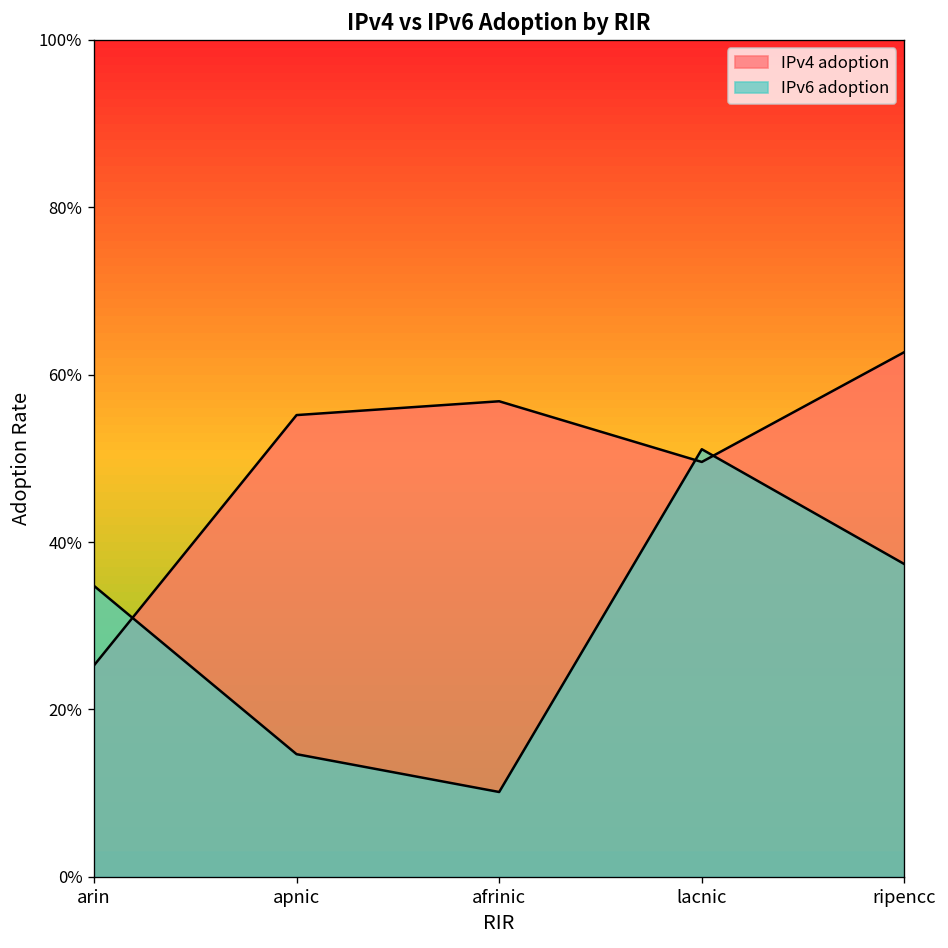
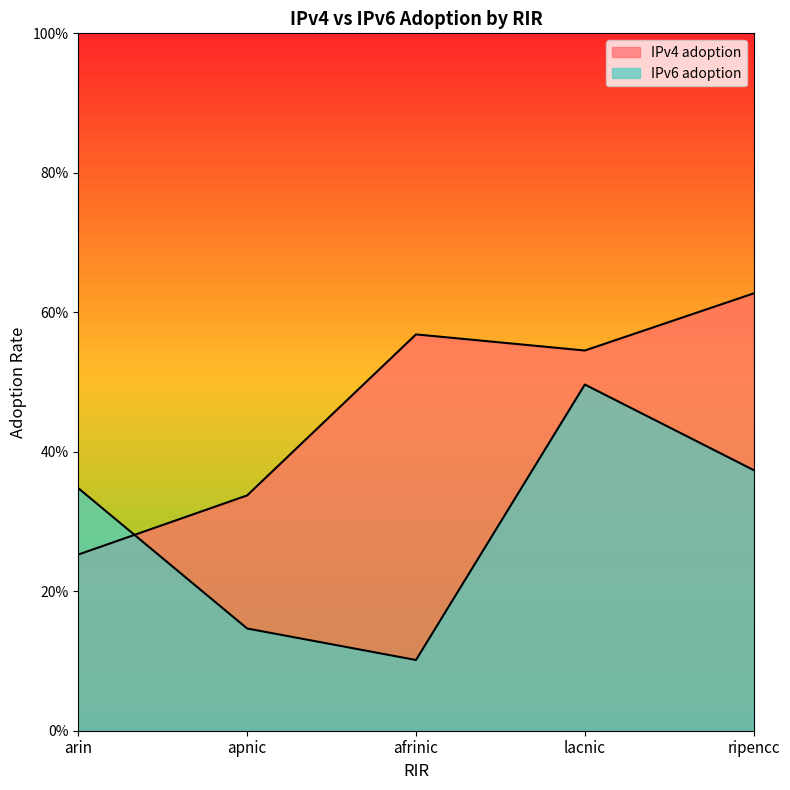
  {
    "IPv4 adoption": {
      "arin": "25%",
-     "apnic": "55%",
+     "apnic": "34%",
      "afrinic": "57%",
-     "lacnic": "50%",
+     "lacnic": "55%",
      "ripencc": "63%"
    },
    "IPv6 adoption": {
      "arin": "35%",
      "apnic": "15%",
      "afrinic": "10%",
-     "lacnic": "51%",
+     "lacnic": "50%",
      "ripencc": "37%"
    }
  }
